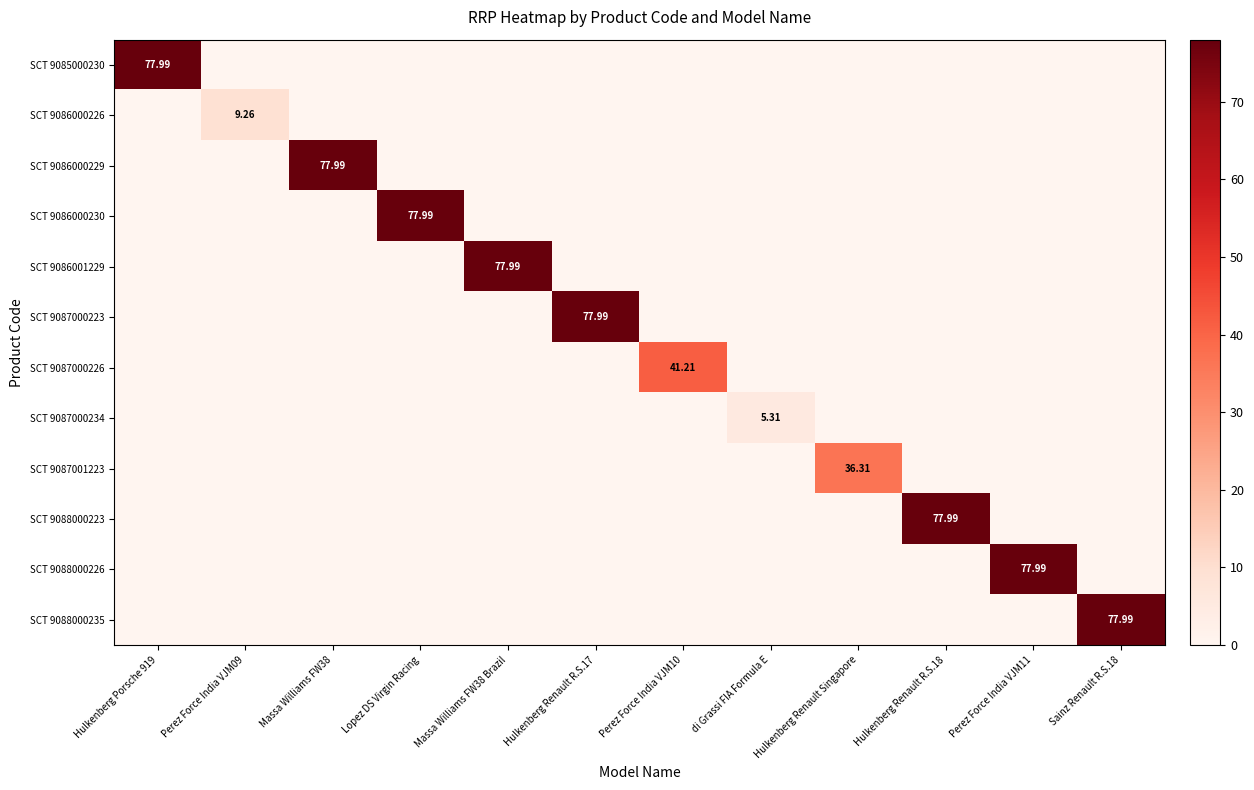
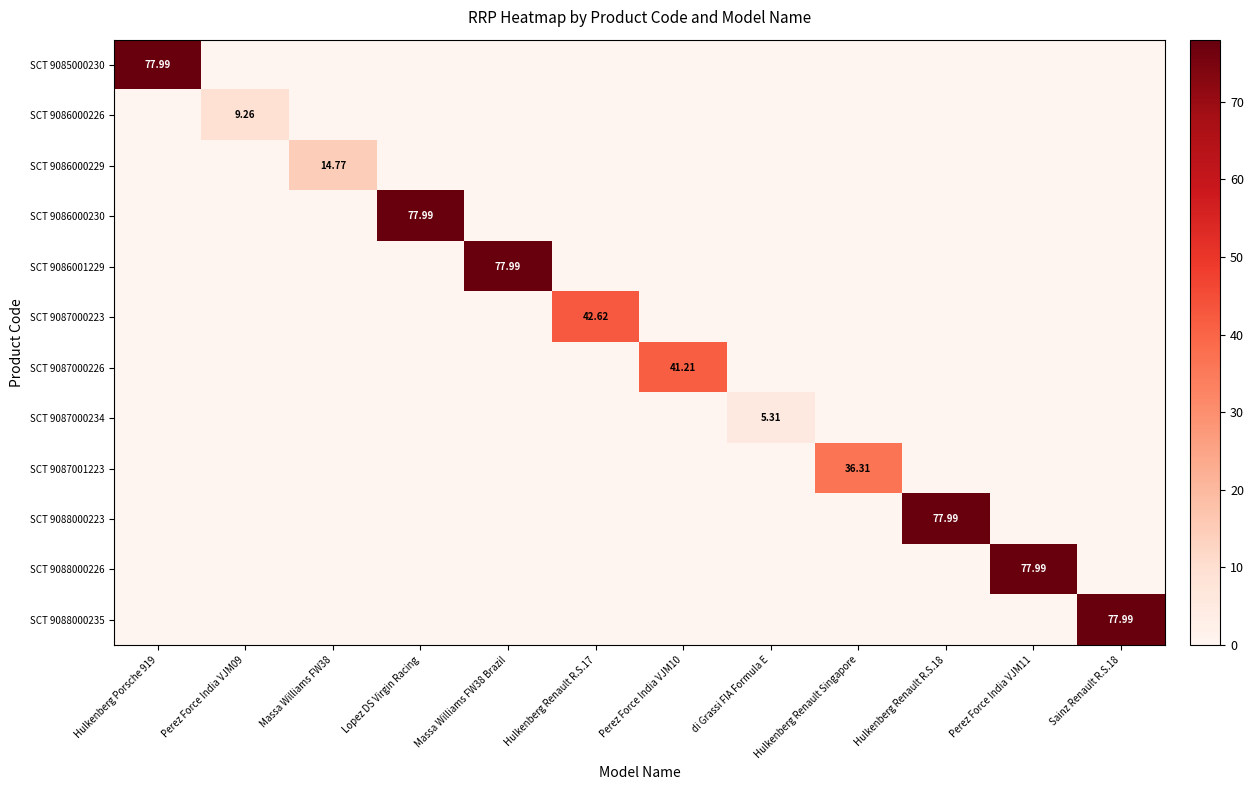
  {
    "SCT 9085000230": {
      "Hulkenberg Porsche 919": 77.99
    },
    "SCT 9086000226": {
      "Perez Force India VJM09": 9.26
    },
    "SCT 9086000229": {
-     "Massa Williams FW38": 77.99
+     "Massa Williams FW38": 14.77
    },
    "SCT 9086000230": {
      "Lopez DS Virgin Racing": 77.99
    },
    "SCT 9086001229": {
      "Massa Williams FW38 Brazil": 77.99
    },
    "SCT 9087000223": {
-     "Hulkenberg Renault R.S.17": 77.99
+     "Hulkenberg Renault R.S.17": 42.62
    },
    "SCT 9087000226": {
      "Perez Force India VJM10": 41.21
    },
    "SCT 9087000234": {
      "di Grassi FIA Formula E": 5.31
    },
    "SCT 9087001223": {
      "Hulkenberg Renault Singapore": 36.31
    },
    "SCT 9088000223": {
      "Hulkenberg Renault R.S.18": 77.99
    },
    "SCT 9088000226": {
      "Perez Force India VJM11": 77.99
    },
    "SCT 9088000235": {
      "Sainz Renault R.S.18": 77.99
    }
  }
